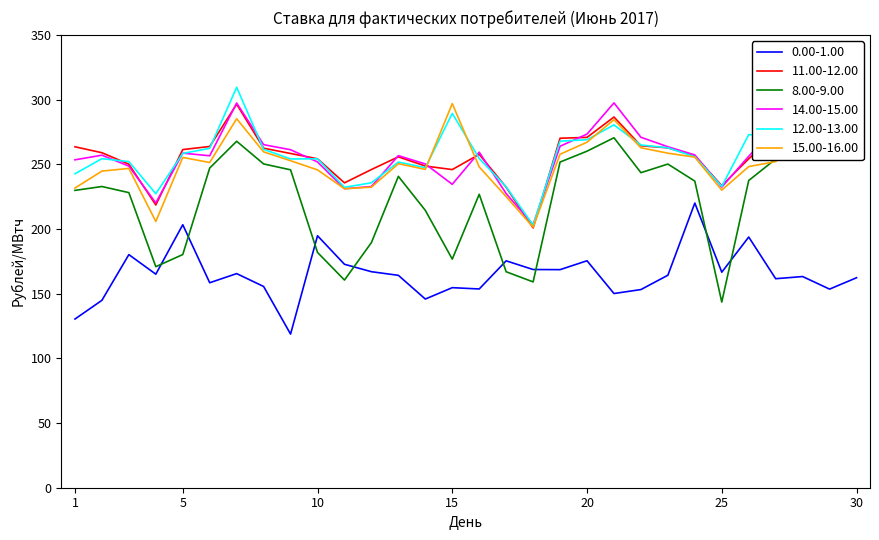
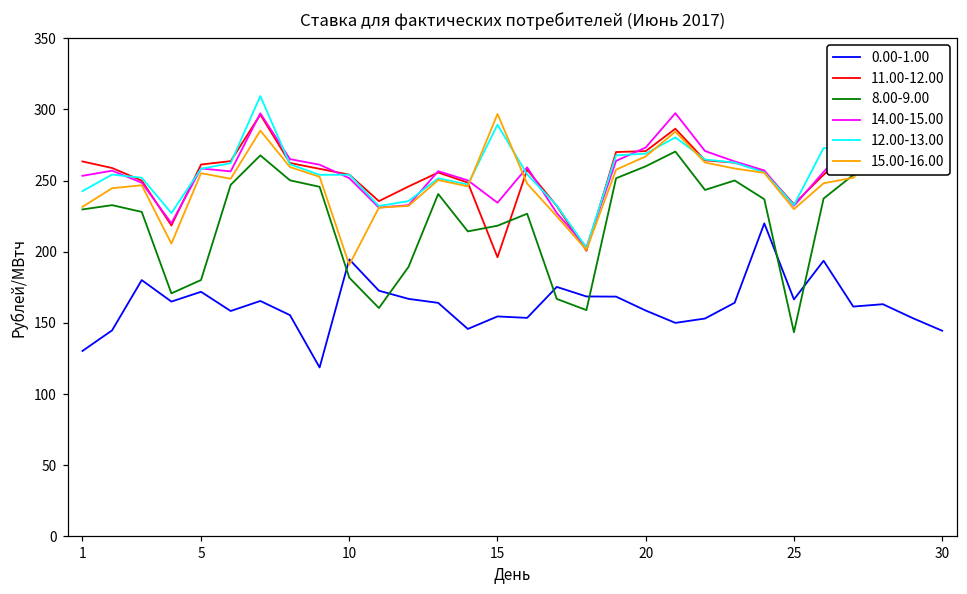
  {
    "0.00-1.00": {
      "1": 130,
-     "5": 203,
+     "5": 172,
      "10": 195,
      "15": 155,
-     "20": 175,
+     "20": 159,
      "25": 167,
-     "30": 162
+     "30": 145
    },
    "11.00-12.00": {
      "1": 263,
      "5": 261,
-     "15": 246
+     "15": 196
    },
    "8.00-9.00": {
      "5": 180,
      "10": 182,
-     "15": 177,
+     "15": 218,
      "20": 260,
      "25": 143
    },
    "14.00-15.00": {
      "1": 253,
      "10": 252,
      "15": 234,
      "20": 273
    },
    "12.00-13.00": {
      "1": 243,
      "15": 289
    },
    "15.00-16.00": {
      "5": 255,
-     "10": 246,
+     "10": 191,
      "15": 297,
      "25": 230
    }
  }
